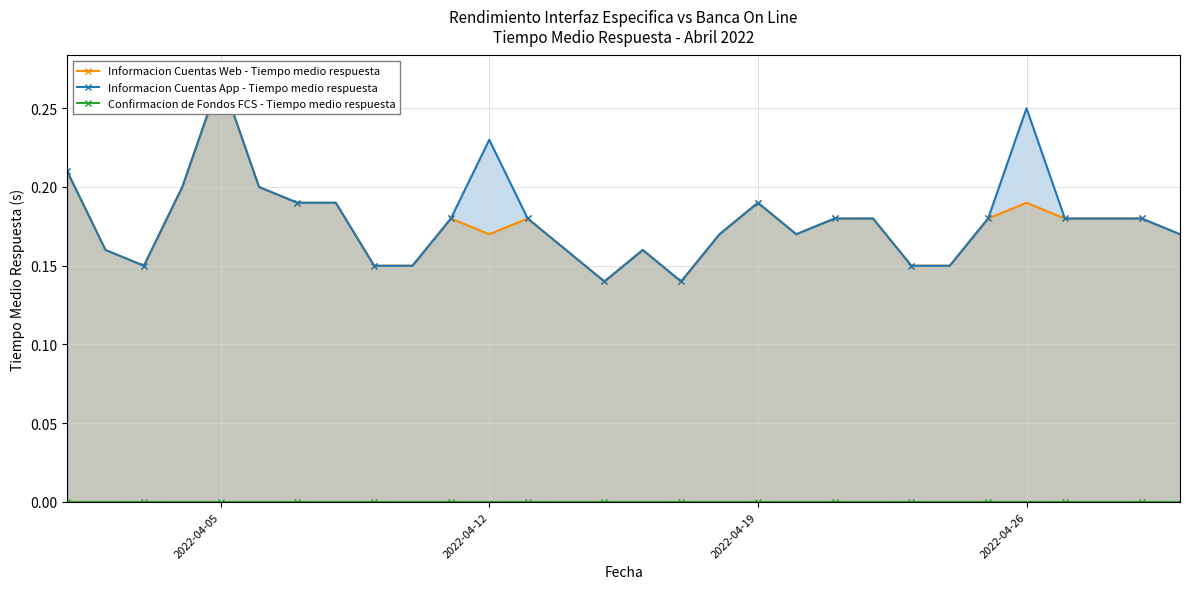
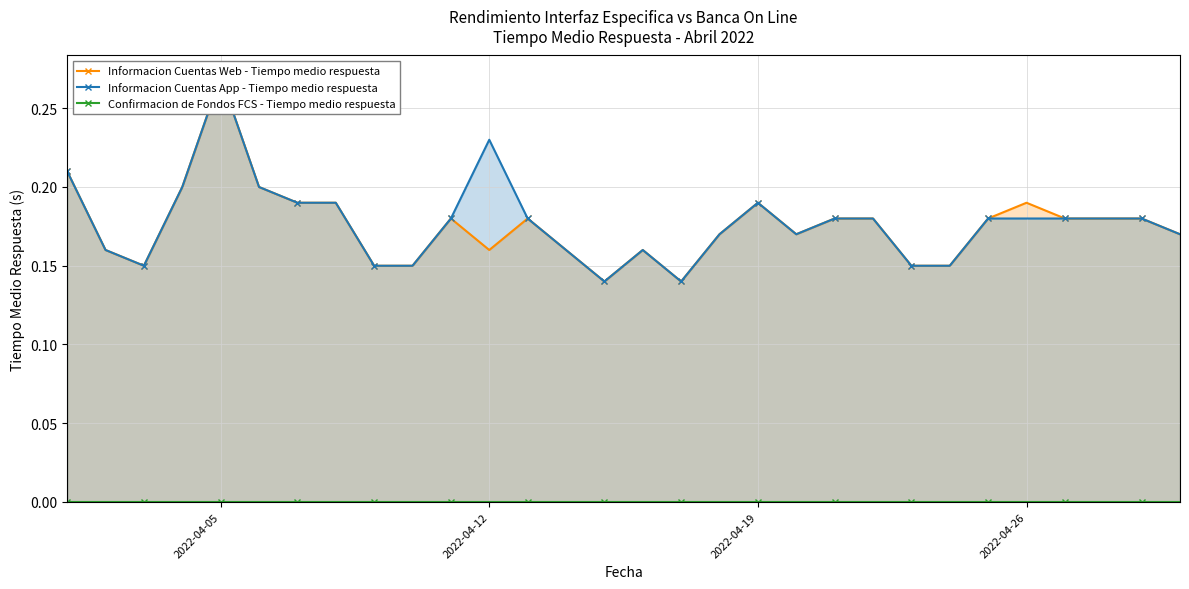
  {
    "Informacion Cuentas Web - Tiempo medio respuesta": {
-     "2022-04-12": 0.17,
+     "2022-04-12": 0.16,
      "2022-04-26": 0.19
    },
    "Informacion Cuentas App - Tiempo medio respuesta": {
      "2022-04-12": 0.23,
-     "2022-04-26": 0.25
+     "2022-04-26": 0.18
    },
    "Confirmacion de Fondos FCS - Tiempo medio respuesta": {
      "2022-04-05": 0.00,
      "2022-04-12": 0.00,
      "2022-04-19": 0.00,
      "2022-04-26": 0.00
    }
  }
